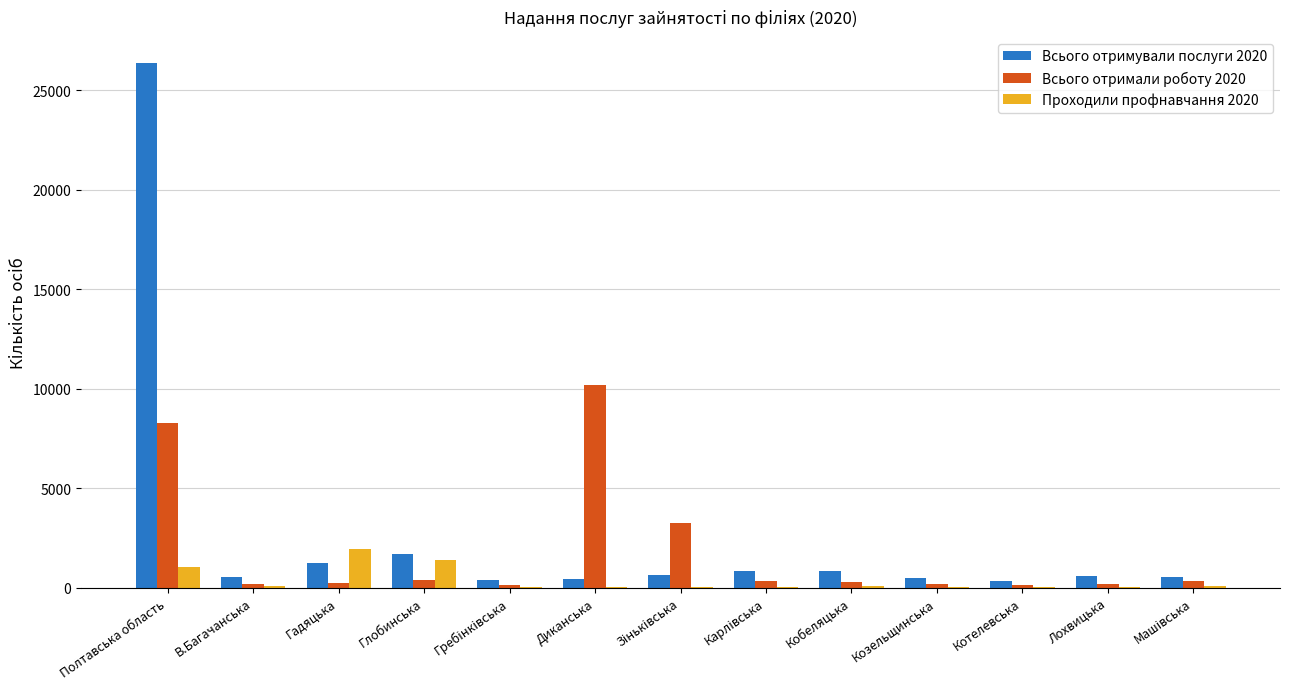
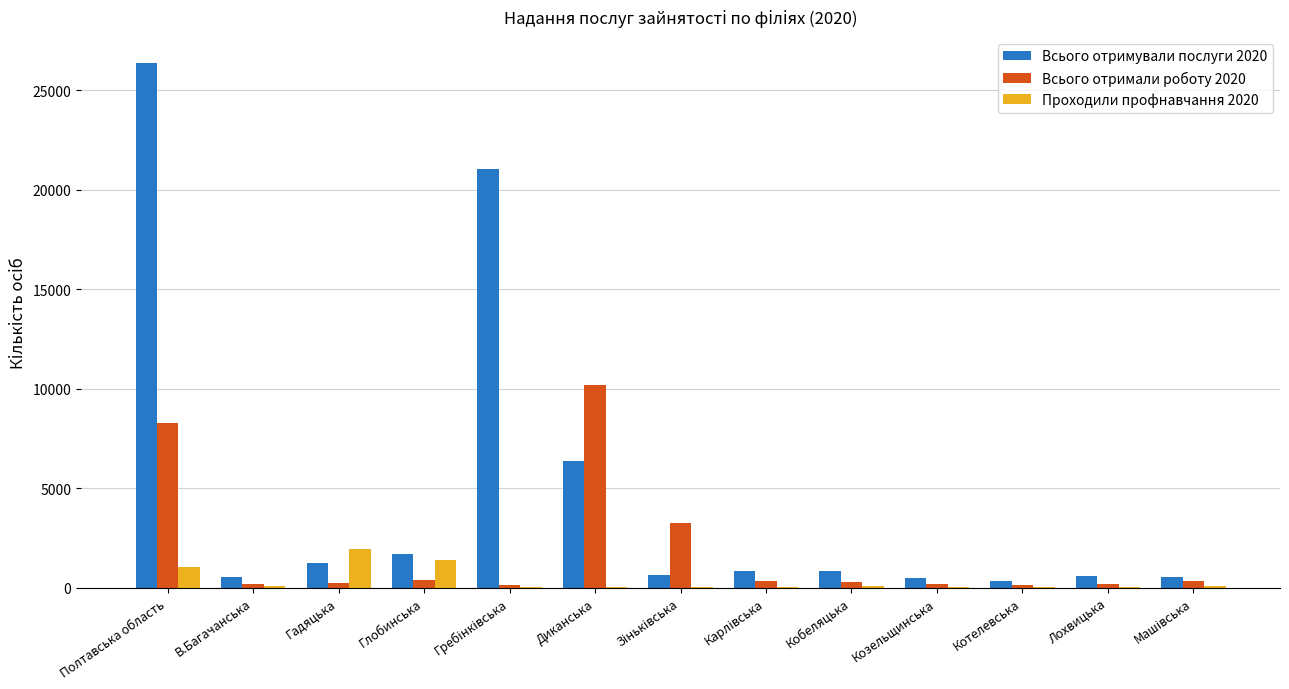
  {
    "Всього отримували послуги 2020": {
      "Полтавська область": 26400,
      "В.Багачанська": 600,
      "Гадяцька": 1300,
      "Глобинська": 1700,
-     "Гребінківська": 400,
-     "Диканська": 400,
+     "Гребінківська": 21000,
+     "Диканська": 6400,
      "Зіньківська": 600,
      "Карлівська": 800,
      "Кобеляцька": 800,
      "Козельщинська": 500,
      "Котелевська": 300,
      "Лохвицька": 600,
      "Машівська": 500
    },
    "Всього отримали роботу 2020": {
      "Полтавська область": 8300,
      "В.Багачанська": 200,
      "Гадяцька": 200,
      "Глобинська": 400,
      "Гребінківська": 100,
      "Диканська": 10200,
      "Зіньківська": 3300,
      "Карлівська": 400,
      "Кобеляцька": 300,
      "Козельщинська": 200,
      "Котелевська": 100,
      "Лохвицька": 200,
      "Машівська": 300
    },
    "Проходили профнавчання 2020": {
      "Полтавська область": 1000,
      "Гадяцька": 2000,
      "Глобинська": 1400
    }
  }
